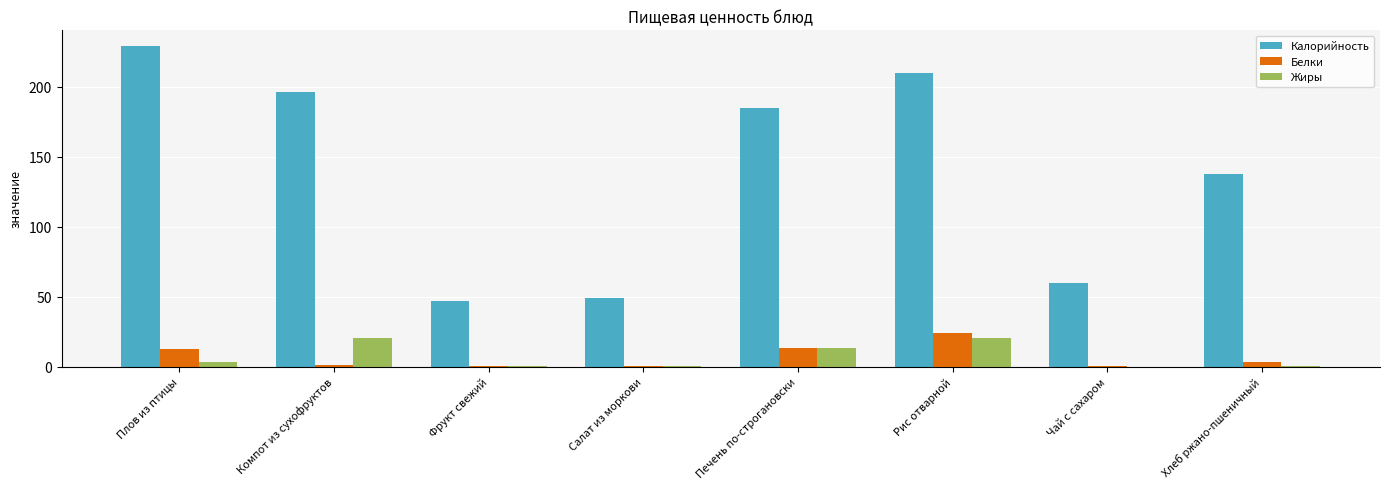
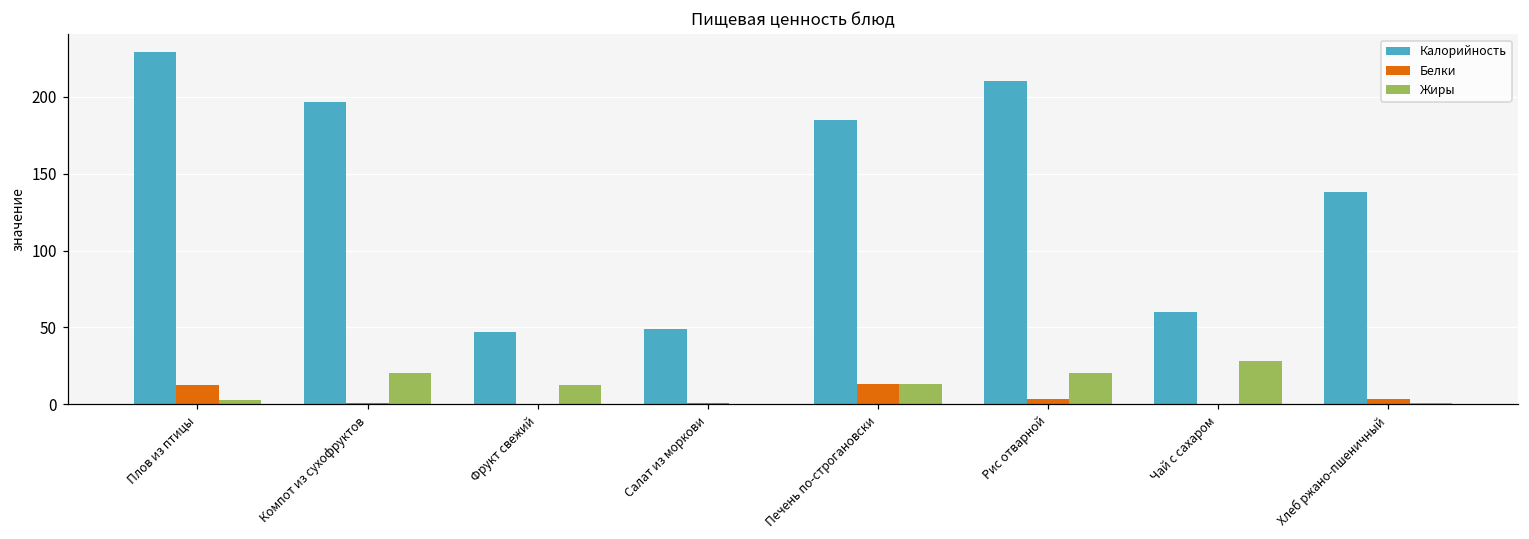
  {
    "Калорийность": {
      "Плов из птицы": 229,
      "Компот из сухофруктов": 196,
      "Фрукт свежий": 47,
      "Салат из моркови": 49,
      "Печень по-строгановски": 185,
      "Рис отварной": 210,
      "Чай с сахаром": 60,
      "Хлеб ржано-пшеничный": 138
    },
    "Белки": {
      "Плов из птицы": 13,
      "Печень по-строгановски": 13,
-     "Рис отварной": 24,
+     "Рис отварной": 4,
      "Хлеб ржано-пшеничный": 3
    },
    "Жиры": {
      "Плов из птицы": 3,
      "Компот из сухофруктов": 20,
-     "Фрукт свежий": 0,
+     "Фрукт свежий": 12,
      "Печень по-строгановски": 13,
      "Рис отварной": 21,
-     "Чай с сахаром": 0
+     "Чай с сахаром": 28
    }
  }
